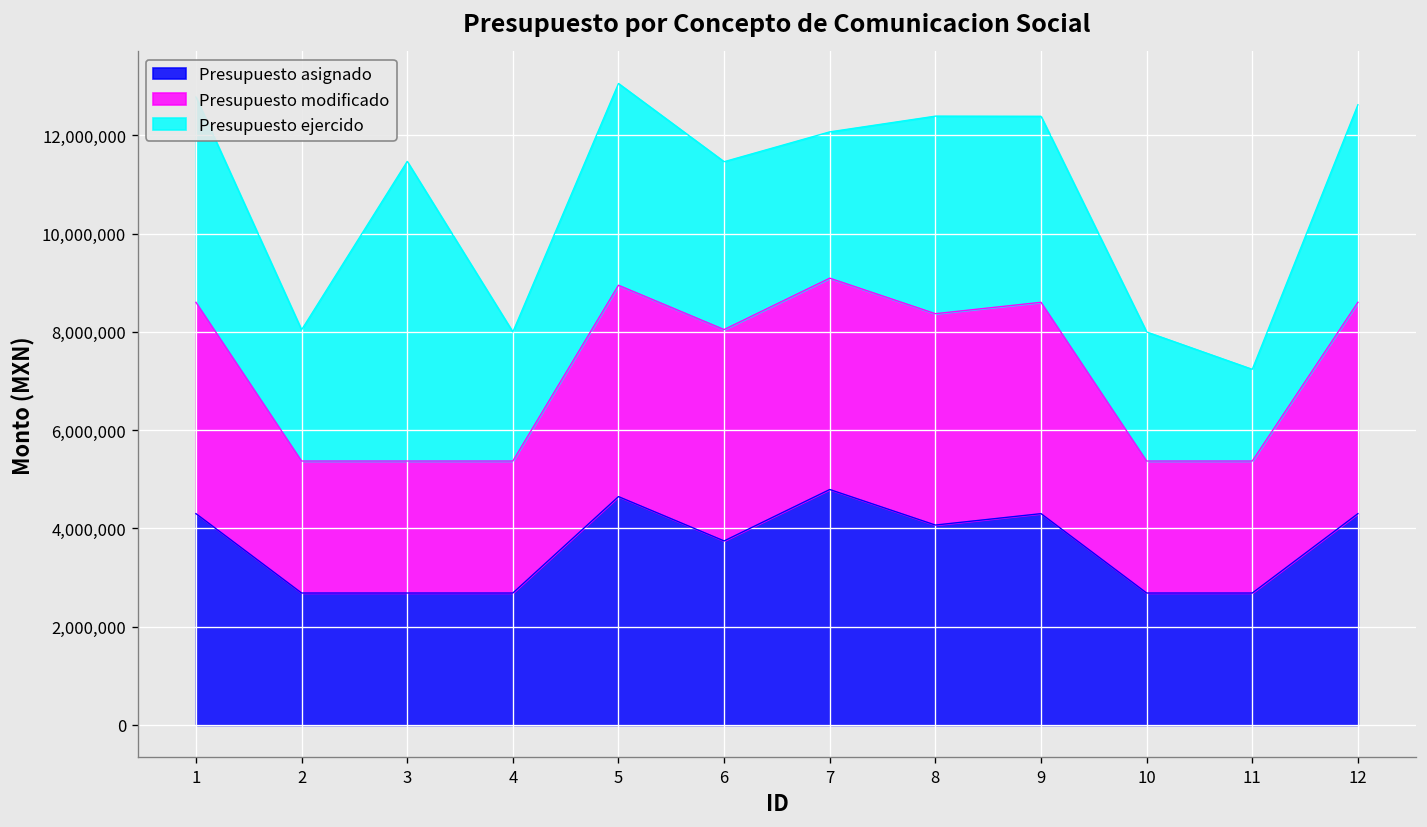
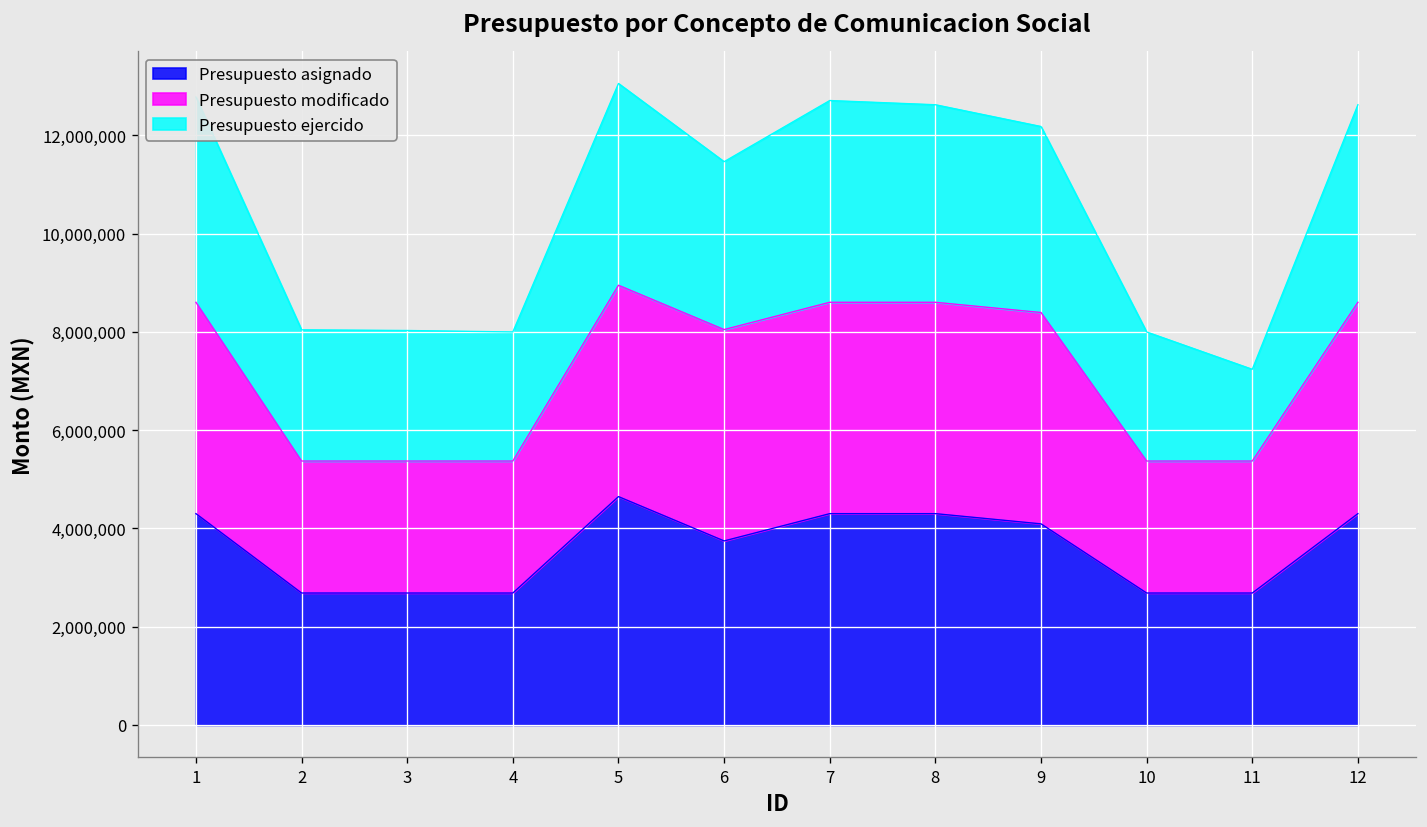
  {
    "Presupuesto asignado": {
      "1": "4,300,000",
      "2": "2,700,000",
      "3": "2,700,000",
      "4": "2,700,000",
      "5": "4,600,000",
      "6": "3,700,000",
-     "7": "4,800,000",
-     "8": "4,100,000",
-     "9": "4,300,000",
+     "7": "4,300,000",
+     "8": "4,300,000",
+     "9": "4,100,000",
      "10": "2,700,000",
      "11": "2,700,000",
      "12": "4,300,000"
    },
    "Presupuesto modificado": {
      "1": "4,300,000",
      "2": "2,700,000",
      "3": "2,700,000",
      "4": "2,700,000",
      "5": "4,300,000",
      "6": "4,300,000",
      "7": "4,300,000",
      "8": "4,300,000",
      "9": "4,300,000",
      "10": "2,700,000",
      "11": "2,700,000",
      "12": "4,300,000"
    },
    "Presupuesto ejercido": {
      "2": "2,700,000",
-     "3": "6,100,000",
+     "3": "2,700,000",
      "4": "2,600,000",
      "5": "4,100,000",
      "6": "3,400,000",
-     "7": "3,000,000",
+     "7": "4,100,000",
      "8": "4,000,000",
      "9": "3,800,000",
      "10": "2,600,000",
      "11": "1,900,000",
      "12": "4,000,000"
    }
  }
